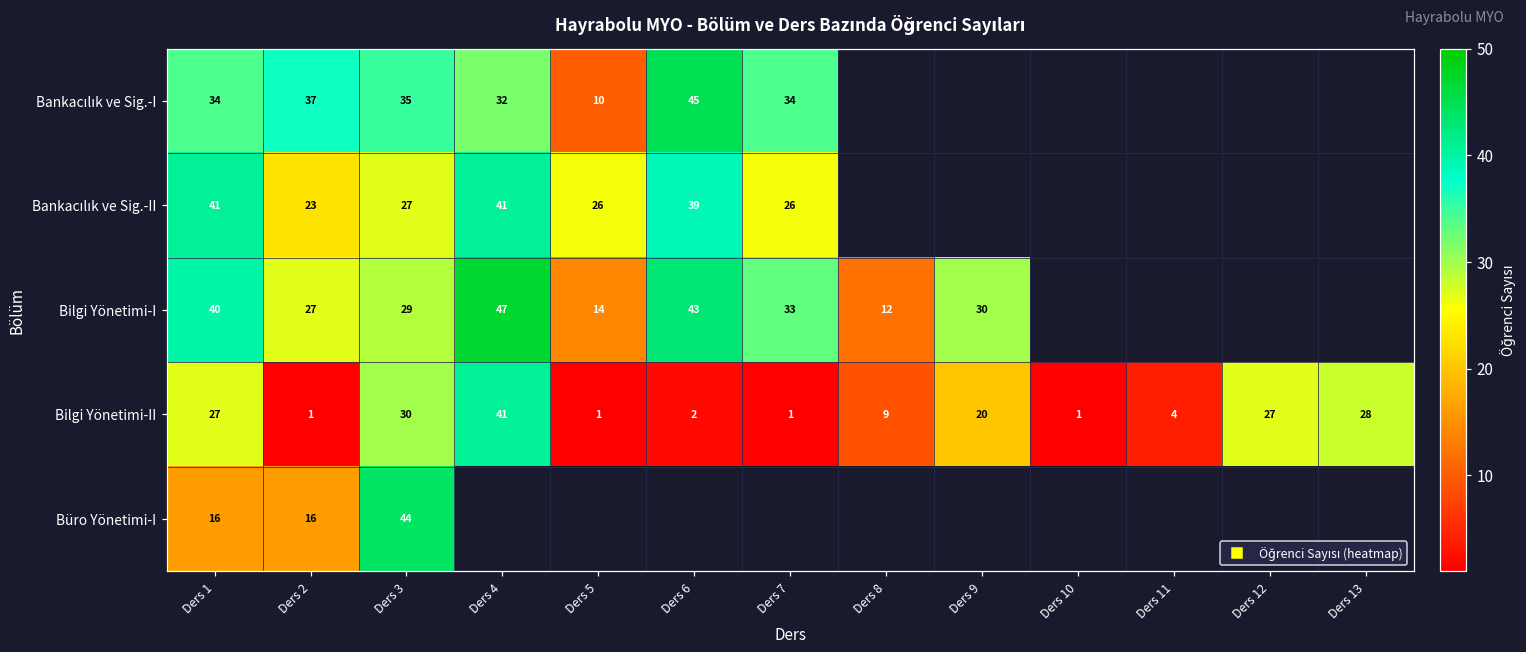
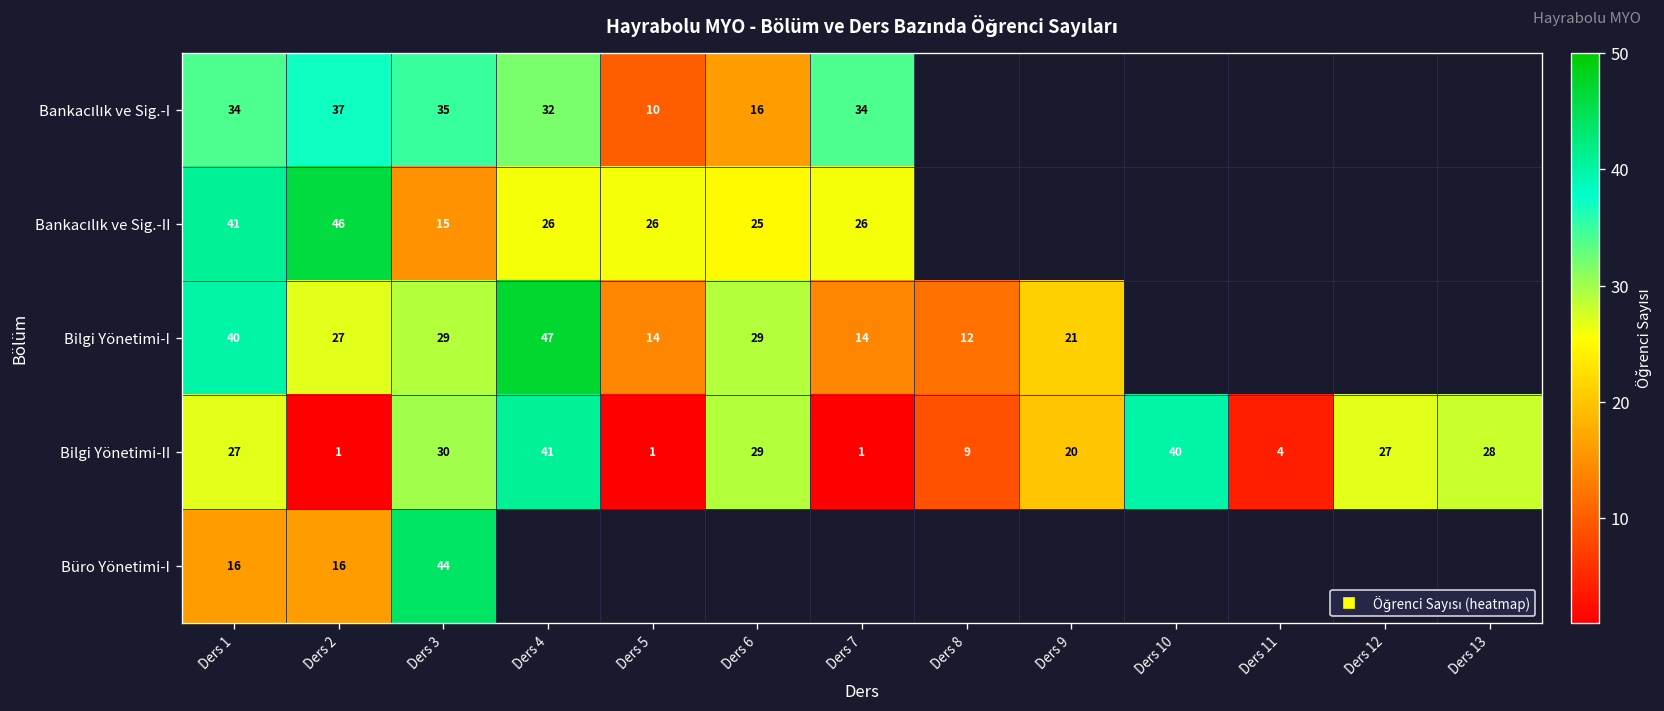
  {
    "Bankacılık ve Sig.-I": {
      "Ders 1": 34,
      "Ders 2": 37,
      "Ders 3": 35,
      "Ders 4": 32,
      "Ders 5": 10,
-     "Ders 6": 45,
+     "Ders 6": 16,
      "Ders 7": 34
    },
    "Bankacılık ve Sig.-II": {
      "Ders 1": 41,
-     "Ders 2": 23,
-     "Ders 3": 27,
-     "Ders 4": 41,
+     "Ders 2": 46,
+     "Ders 3": 15,
+     "Ders 4": 26,
      "Ders 5": 26,
-     "Ders 6": 39,
+     "Ders 6": 25,
      "Ders 7": 26
    },
    "Bilgi Yönetimi-I": {
      "Ders 1": 40,
      "Ders 2": 27,
      "Ders 3": 29,
      "Ders 4": 47,
      "Ders 5": 14,
-     "Ders 6": 43,
-     "Ders 7": 33,
+     "Ders 6": 29,
+     "Ders 7": 14,
      "Ders 8": 12,
-     "Ders 9": 30
+     "Ders 9": 21
    },
    "Bilgi Yönetimi-II": {
      "Ders 1": 27,
      "Ders 2": 1,
      "Ders 3": 30,
      "Ders 4": 41,
      "Ders 5": 1,
-     "Ders 6": 2,
+     "Ders 6": 29,
      "Ders 7": 1,
      "Ders 8": 9,
      "Ders 9": 20,
-     "Ders 10": 1,
+     "Ders 10": 40,
      "Ders 11": 4,
      "Ders 12": 27,
      "Ders 13": 28
    },
    "Büro Yönetimi-I": {
      "Ders 1": 16,
      "Ders 2": 16,
      "Ders 3": 44
    }
  }
